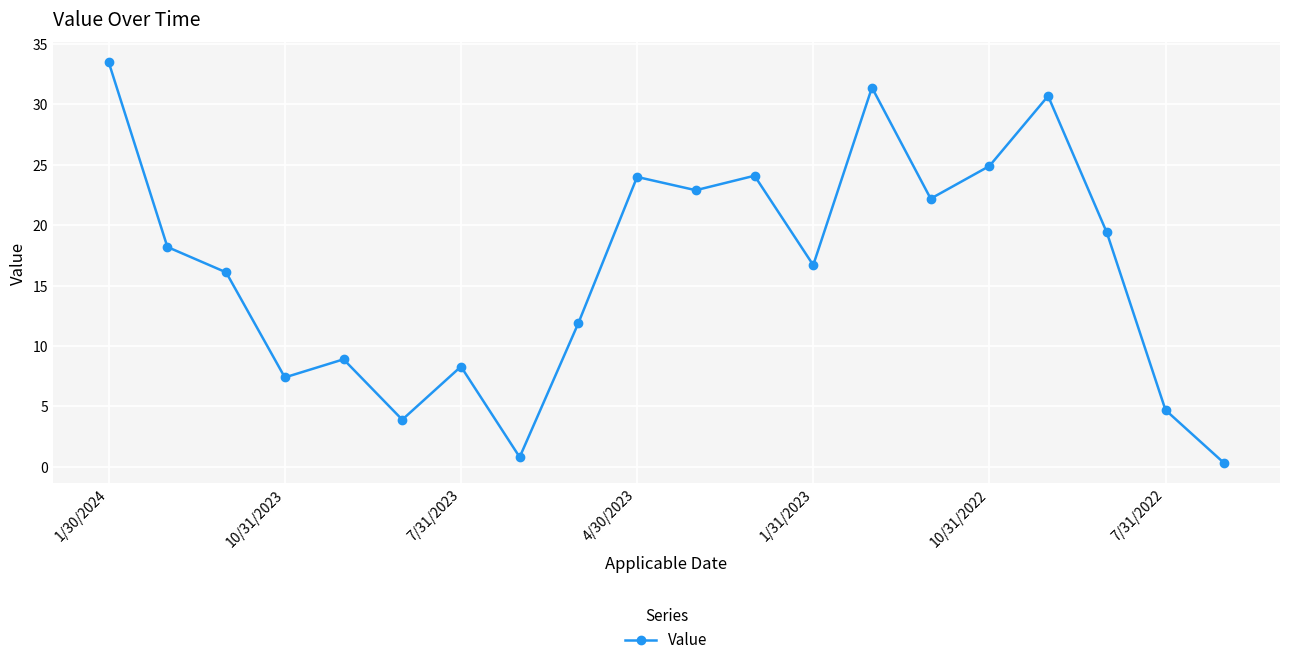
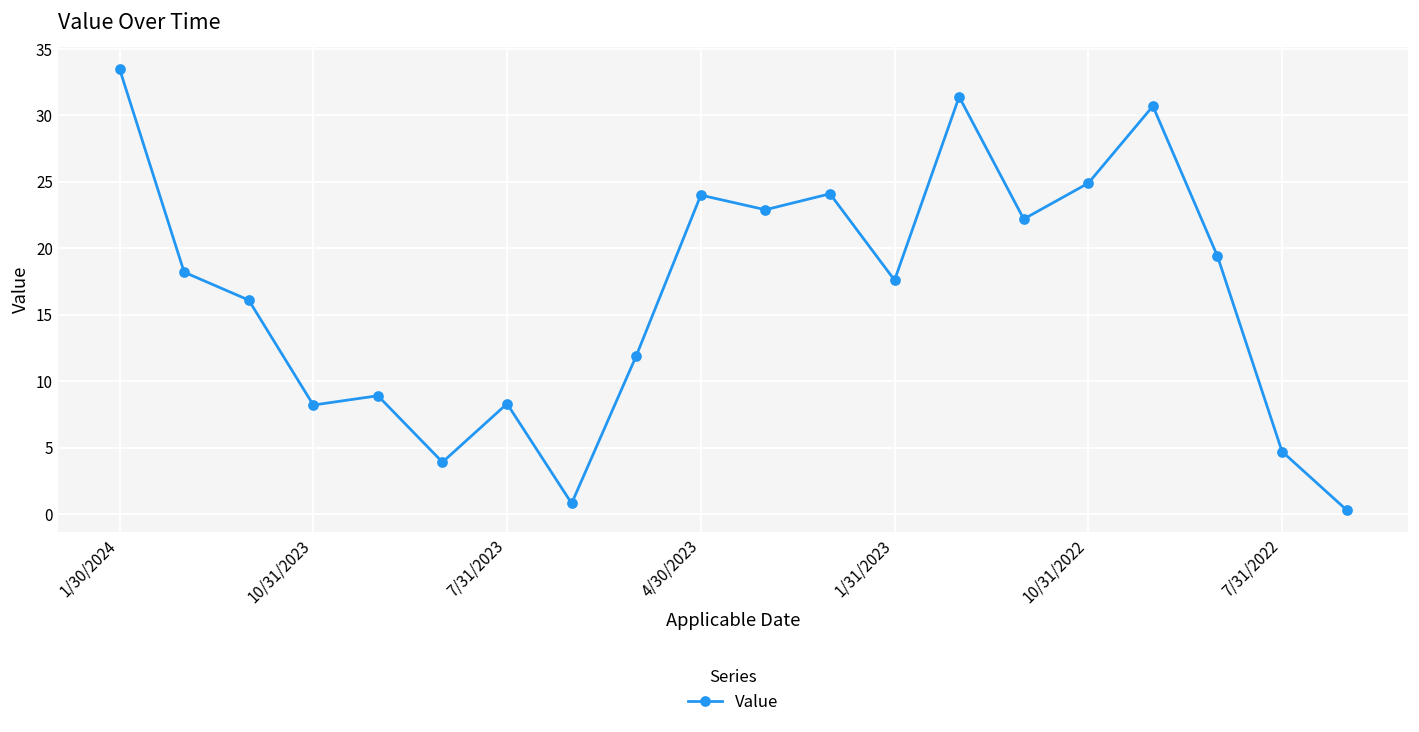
  {
    "1/30/2024": 33.5,
-   "10/31/2023": 7.4,
+   "10/31/2023": 8.2,
    "7/31/2023": 8.3,
    "4/30/2023": 24.0,
-   "1/31/2023": 16.7,
+   "1/31/2023": 17.6,
    "10/31/2022": 24.9,
    "7/31/2022": 4.7
  }
